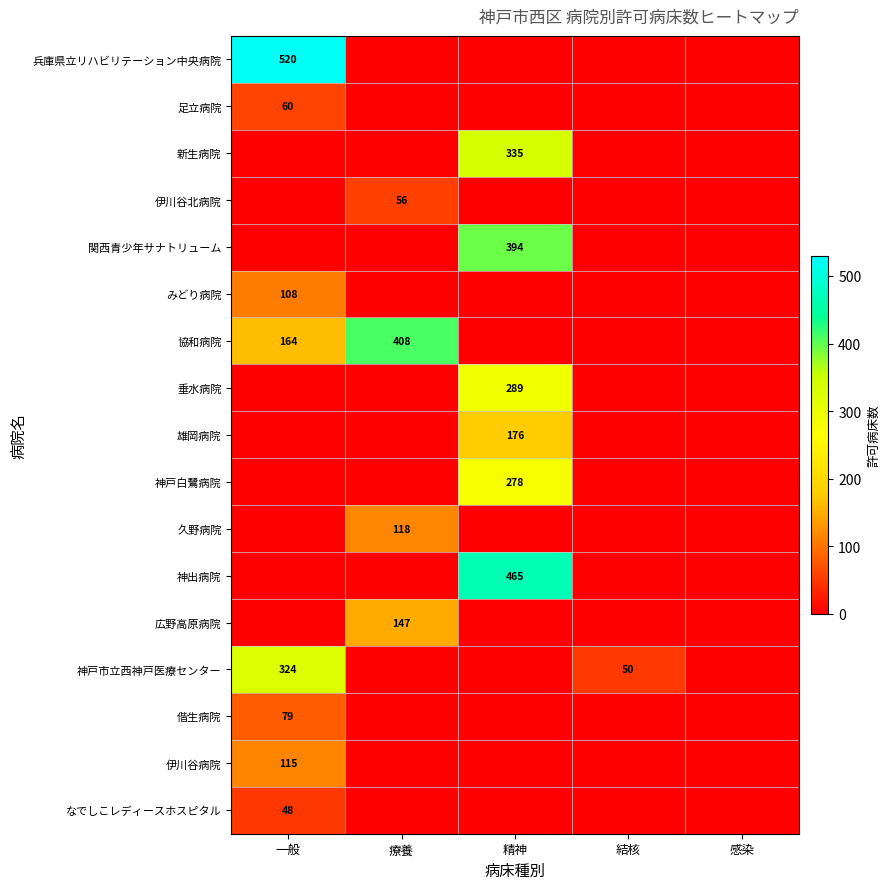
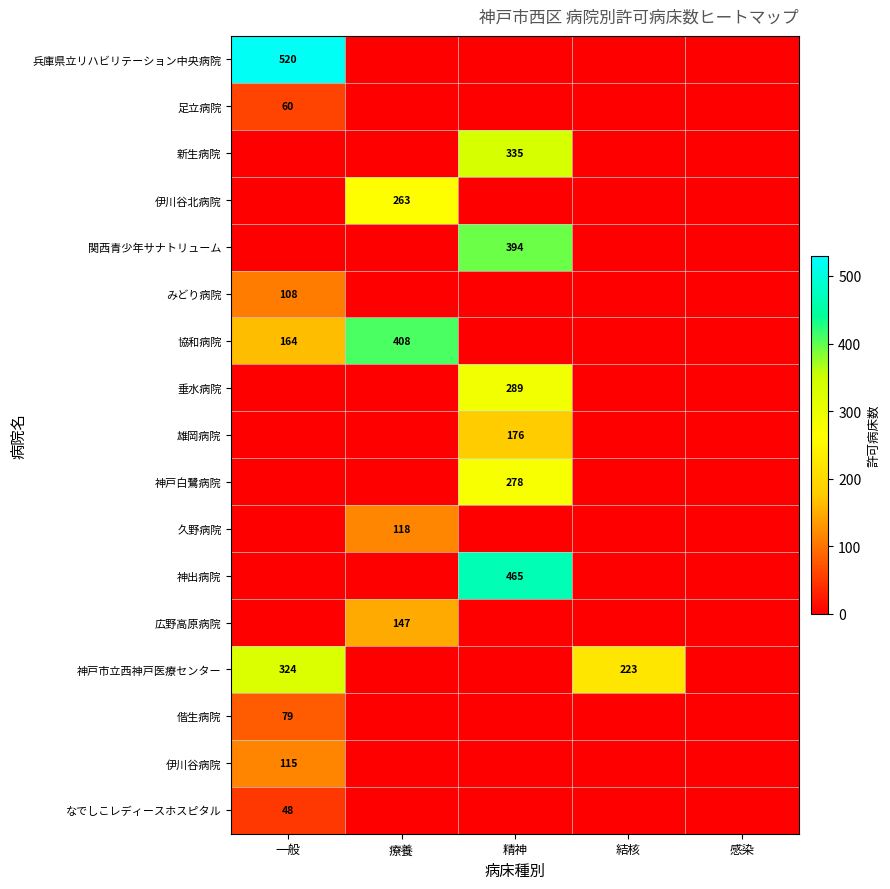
  {
    "兵庫県立リハビリテーション中央病院": {
      "一般": 520
    },
    "足立病院": {
      "一般": 60
    },
    "新生病院": {
      "精神": 335
    },
    "伊川谷北病院": {
-     "療養": 56
+     "療養": 263
    },
    "関西青少年サナトリューム": {
      "精神": 394
    },
    "みどり病院": {
      "一般": 108
    },
    "協和病院": {
      "一般": 164,
      "療養": 408
    },
    "垂水病院": {
      "精神": 289
    },
    "雄岡病院": {
      "精神": 176
    },
    "神戸白鷺病院": {
      "精神": 278
    },
    "久野病院": {
      "療養": 118
    },
    "神出病院": {
      "精神": 465
    },
    "広野高原病院": {
      "療養": 147
    },
    "神戸市立西神戸医療センター": {
      "一般": 324,
-     "結核": 50
+     "結核": 223
    },
    "偕生病院": {
      "一般": 79
    },
    "伊川谷病院": {
      "一般": 115
    },
    "なでしこレディースホスピタル": {
      "一般": 48
    }
  }
